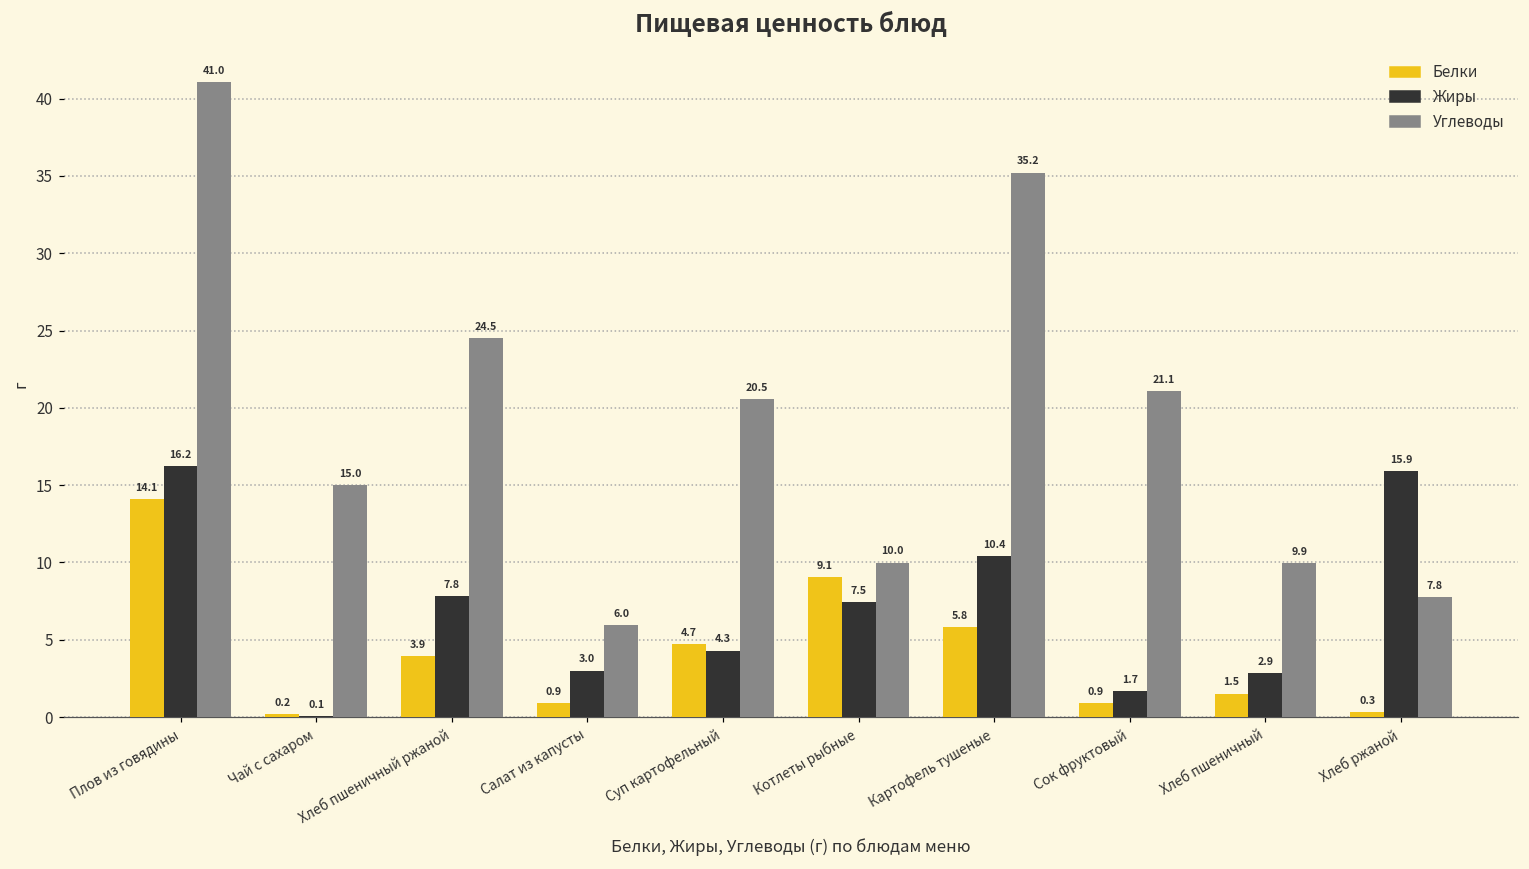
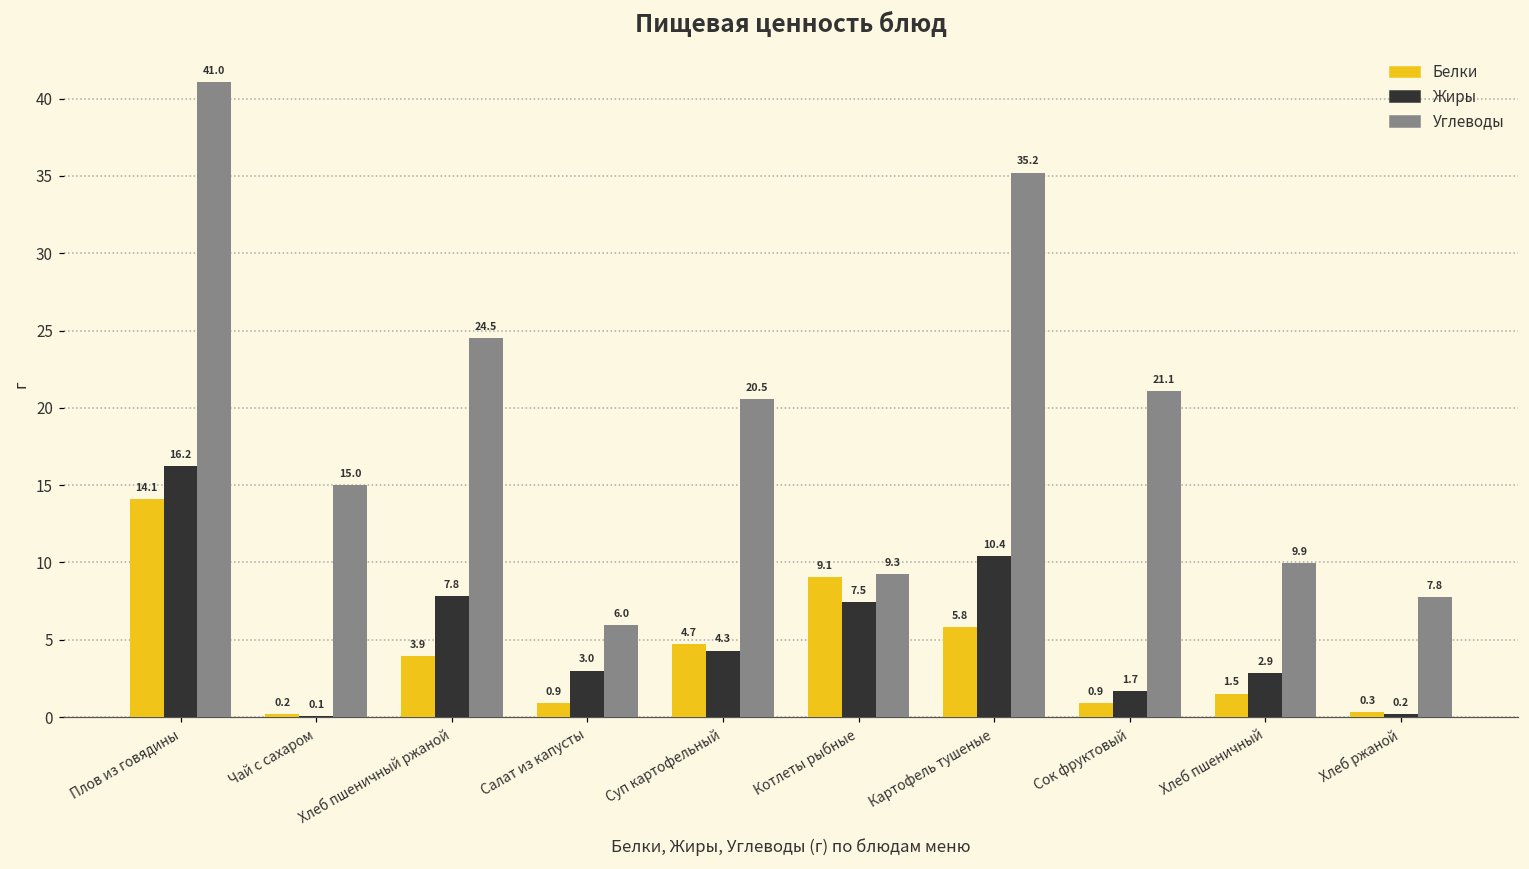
  {
    "Белки": {
      "Плов из говядины": 14.1,
      "Чай с сахаром": 0.2,
      "Хлеб пшеничный ржаной": 3.9,
      "Салат из капусты": 0.9,
      "Суп картофельный": 4.7,
      "Котлеты рыбные": 9.1,
      "Картофель тушеные": 5.8,
      "Сок фруктовый": 0.9,
      "Хлеб пшеничный": 1.5,
      "Хлеб ржаной": 0.3
    },
    "Жиры": {
      "Плов из говядины": 16.2,
      "Чай с сахаром": 0.1,
      "Хлеб пшеничный ржаной": 7.8,
      "Салат из капусты": 3.0,
      "Суп картофельный": 4.3,
      "Котлеты рыбные": 7.5,
      "Картофель тушеные": 10.4,
      "Сок фруктовый": 1.7,
      "Хлеб пшеничный": 2.9,
-     "Хлеб ржаной": 15.9
+     "Хлеб ржаной": 0.2
    },
    "Углеводы": {
      "Плов из говядины": 41.0,
      "Чай с сахаром": 15.0,
      "Хлеб пшеничный ржаной": 24.5,
      "Салат из капусты": 6.0,
      "Суп картофельный": 20.5,
-     "Котлеты рыбные": 10.0,
+     "Котлеты рыбные": 9.3,
      "Картофель тушеные": 35.2,
      "Сок фруктовый": 21.1,
      "Хлеб пшеничный": 9.9,
      "Хлеб ржаной": 7.8
    }
  }
